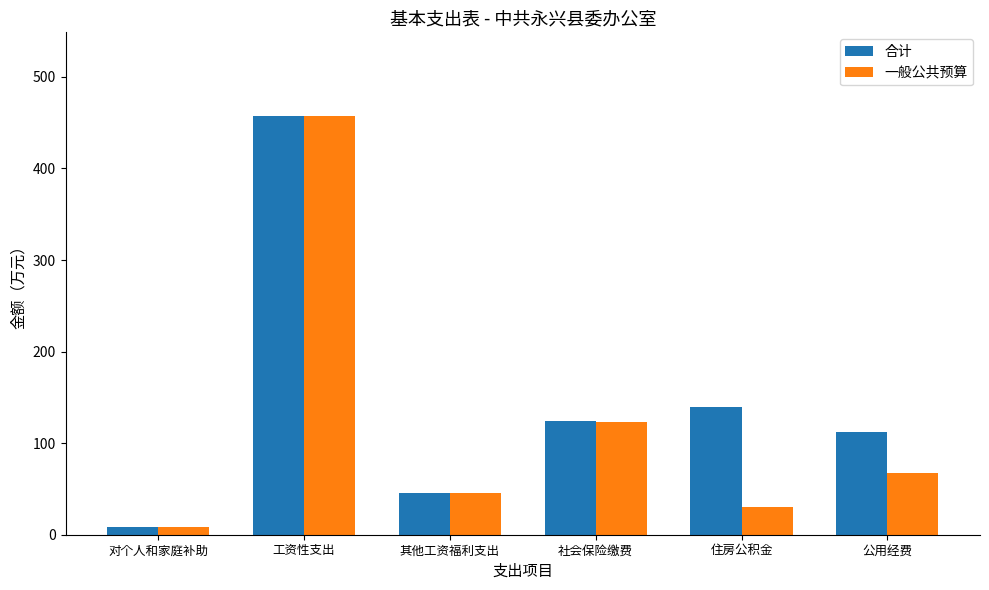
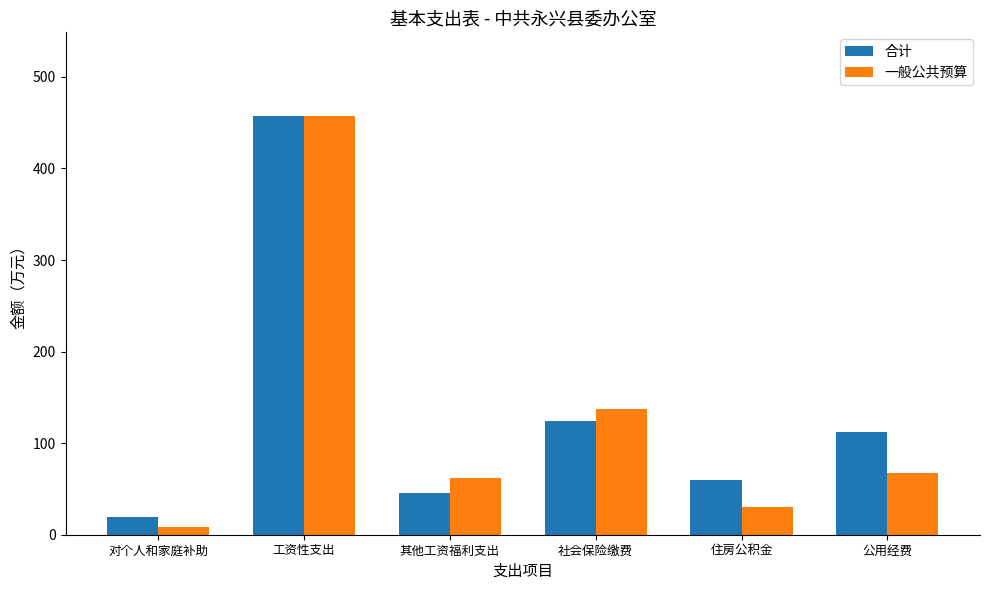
  {
    "合计": {
-     "对个人和家庭补助": 10,
+     "对个人和家庭补助": 20,
      "工资性支出": 460,
      "其他工资福利支出": 50,
      "社会保险缴费": 120,
-     "住房公积金": 140,
+     "住房公积金": 60,
      "公用经费": 110
    },
    "一般公共预算": {
      "对个人和家庭补助": 10,
      "工资性支出": 460,
-     "其他工资福利支出": 50,
-     "社会保险缴费": 120,
+     "其他工资福利支出": 60,
+     "社会保险缴费": 140,
      "住房公积金": 30,
      "公用经费": 70
    }
  }
